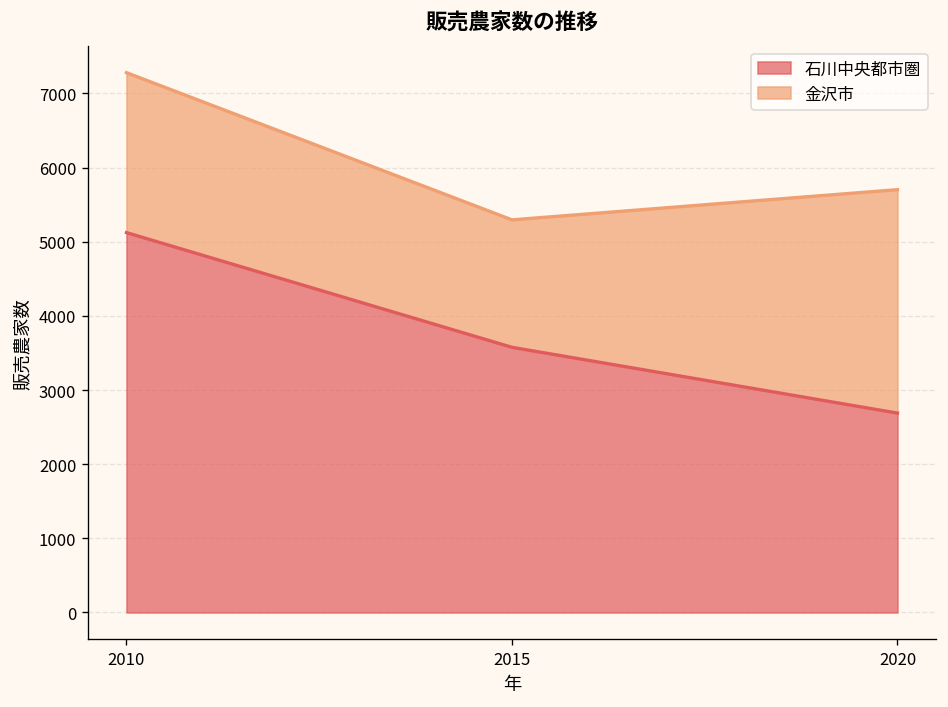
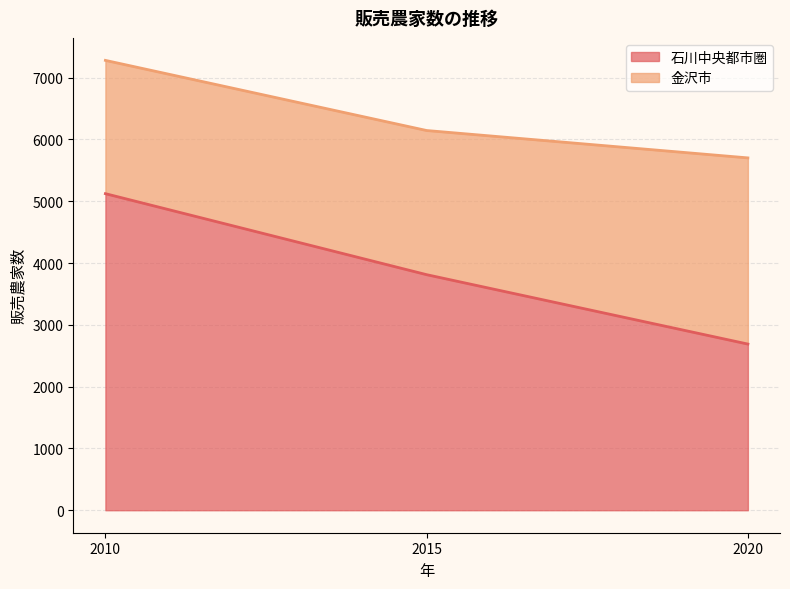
  {
    "石川中央都市圏": {
      "2010": 5100,
-     "2015": 3600,
+     "2015": 3800,
      "2020": 2700
    },
    "金沢市": {
      "2010": 2200,
-     "2015": 1700,
+     "2015": 2300,
      "2020": 3000
    }
  }
